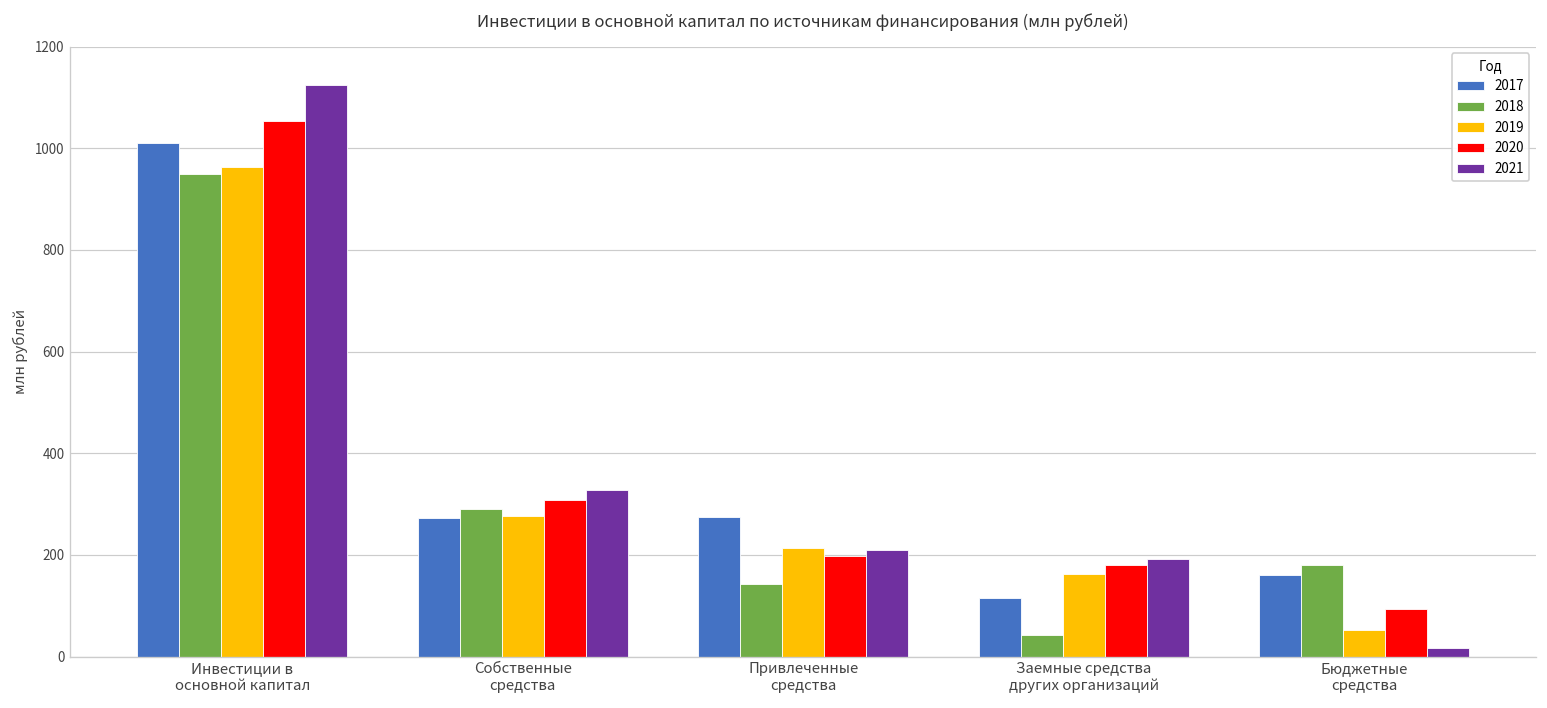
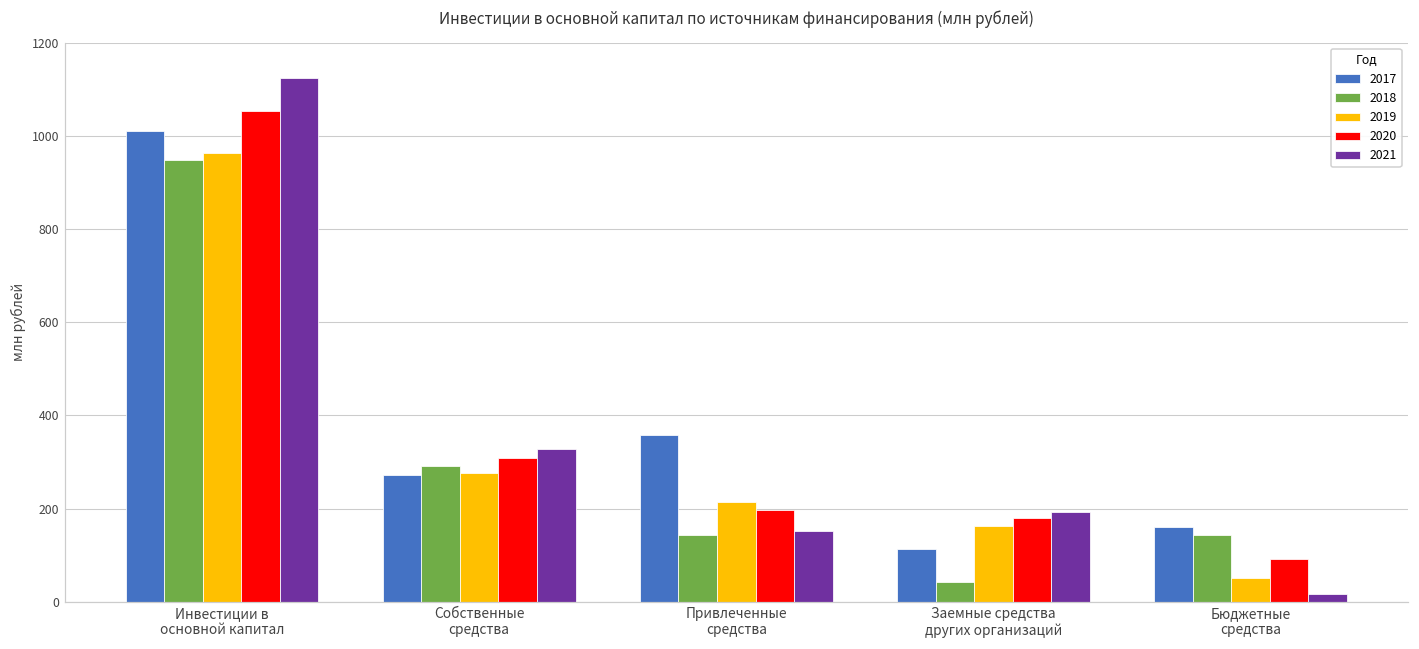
  {
    "2017": {
      "Инвестиции в основной капитал": 1010,
      "Собственные средства": 270,
-     "Привлеченные средства": 280,
+     "Привлеченные средства": 360,
      "Заемные средства других организаций": 110,
      "Бюджетные средства": 160
    },
    "2018": {
      "Инвестиции в основной капитал": 950,
      "Собственные средства": 290,
      "Привлеченные средства": 140,
      "Заемные средства других организаций": 40,
-     "Бюджетные средства": 180
+     "Бюджетные средства": 140
    },
    "2019": {
      "Инвестиции в основной капитал": 960,
      "Собственные средства": 280,
      "Привлеченные средства": 210,
      "Заемные средства других организаций": 160,
      "Бюджетные средства": 50
    },
    "2020": {
      "Инвестиции в основной капитал": 1050,
      "Собственные средства": 310,
      "Привлеченные средства": 200,
      "Заемные средства других организаций": 180,
      "Бюджетные средства": 90
    },
    "2021": {
      "Инвестиции в основной капитал": 1120,
      "Собственные средства": 330,
-     "Привлеченные средства": 210,
+     "Привлеченные средства": 150,
      "Заемные средства других организаций": 190,
      "Бюджетные средства": 20
    }
  }
